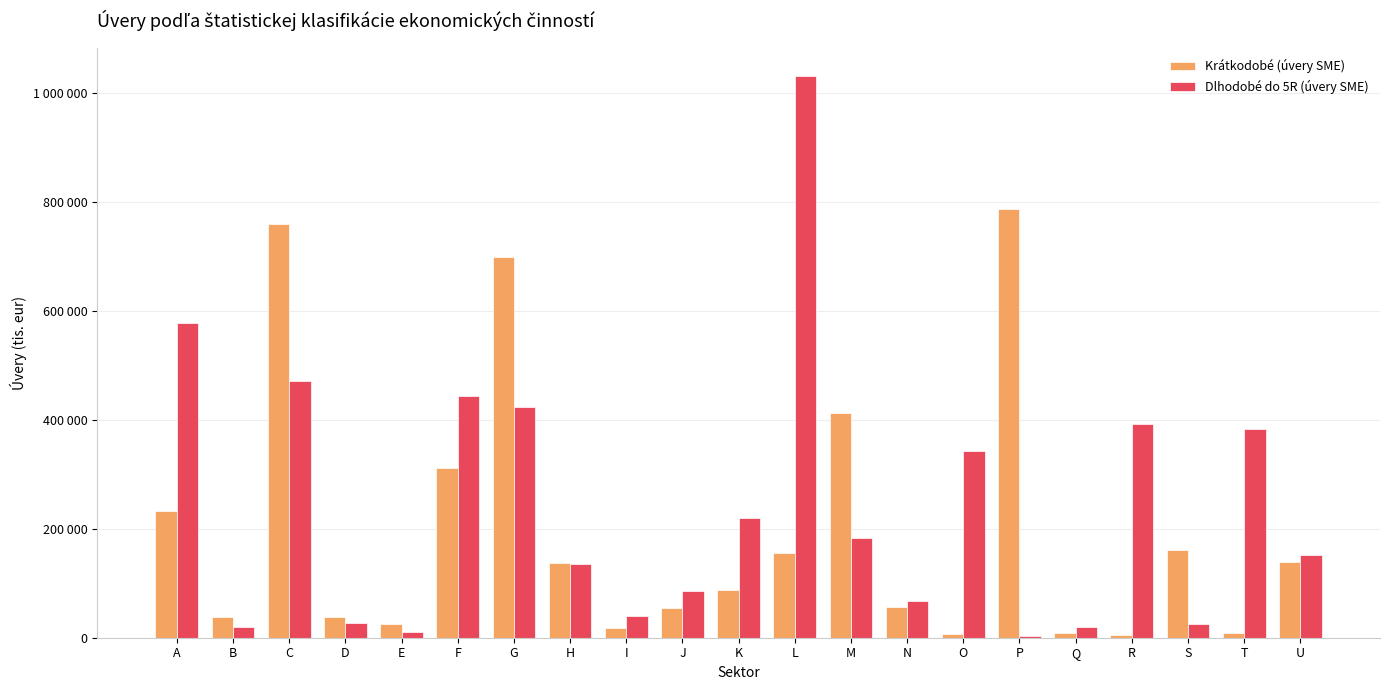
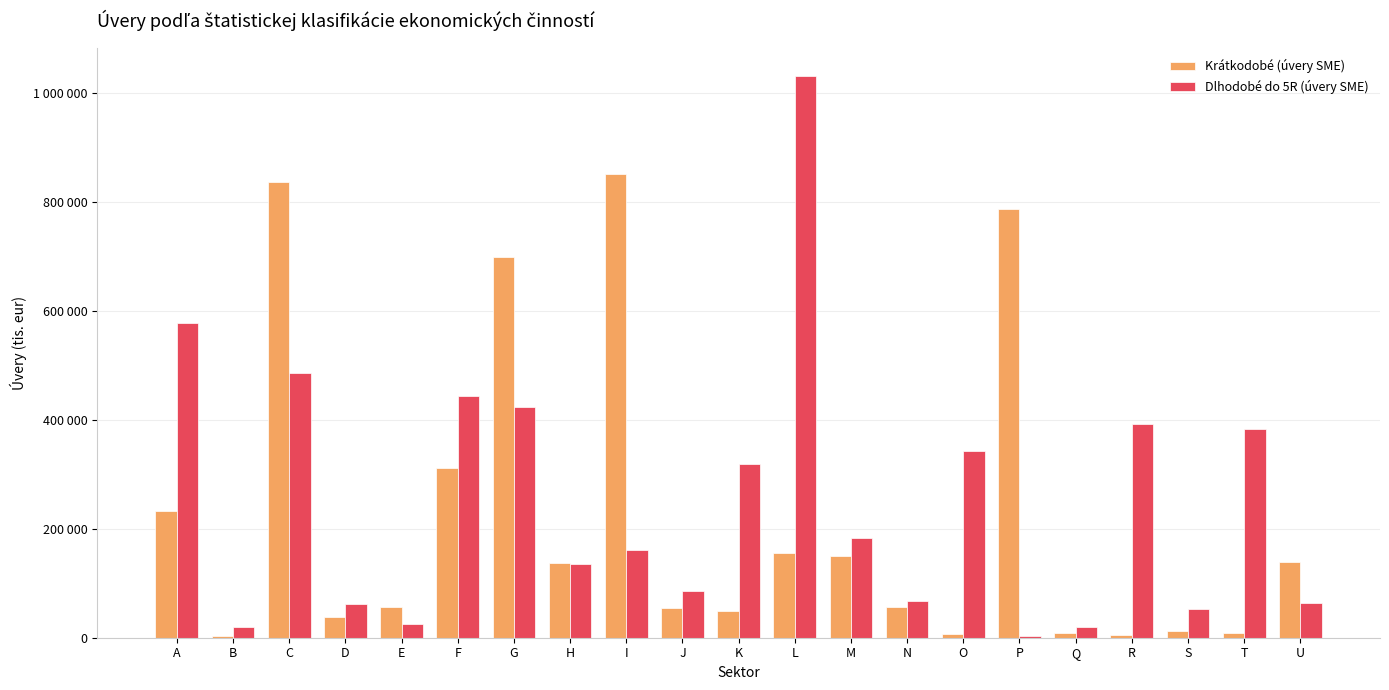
  {
    "Krátkodobé (úvery SME)": {
      "A": 230000,
-     "B": 40000,
-     "C": 760000,
+     "B": 0,
+     "C": 840000,
      "D": 40000,
-     "E": 20000,
+     "E": 60000,
      "F": 310000,
      "G": 700000,
      "H": 140000,
-     "I": 20000,
+     "I": 850000,
      "J": 50000,
-     "K": 90000,
+     "K": 50000,
      "L": 160000,
-     "M": 410000,
+     "M": 150000,
      "N": 60000,
      "O": 10000,
      "P": 790000,
      "Q": 10000,
      "R": 10000,
-     "S": 160000,
+     "S": 10000,
      "T": 10000,
      "U": 140000
    },
    "Dlhodobé do 5R (úvery SME)": {
      "A": 580000,
      "B": 20000,
-     "C": 470000,
-     "D": 30000,
-     "E": 10000,
+     "C": 490000,
+     "D": 60000,
+     "E": 30000,
      "F": 440000,
      "G": 420000,
      "H": 140000,
-     "I": 40000,
+     "I": 160000,
      "J": 90000,
-     "K": 220000,
+     "K": 320000,
      "L": 1030000,
      "M": 180000,
      "N": 70000,
      "O": 340000,
      "Q": 20000,
      "R": 390000,
-     "S": 20000,
+     "S": 50000,
      "T": 380000,
-     "U": 150000
+     "U": 60000
    }
  }
